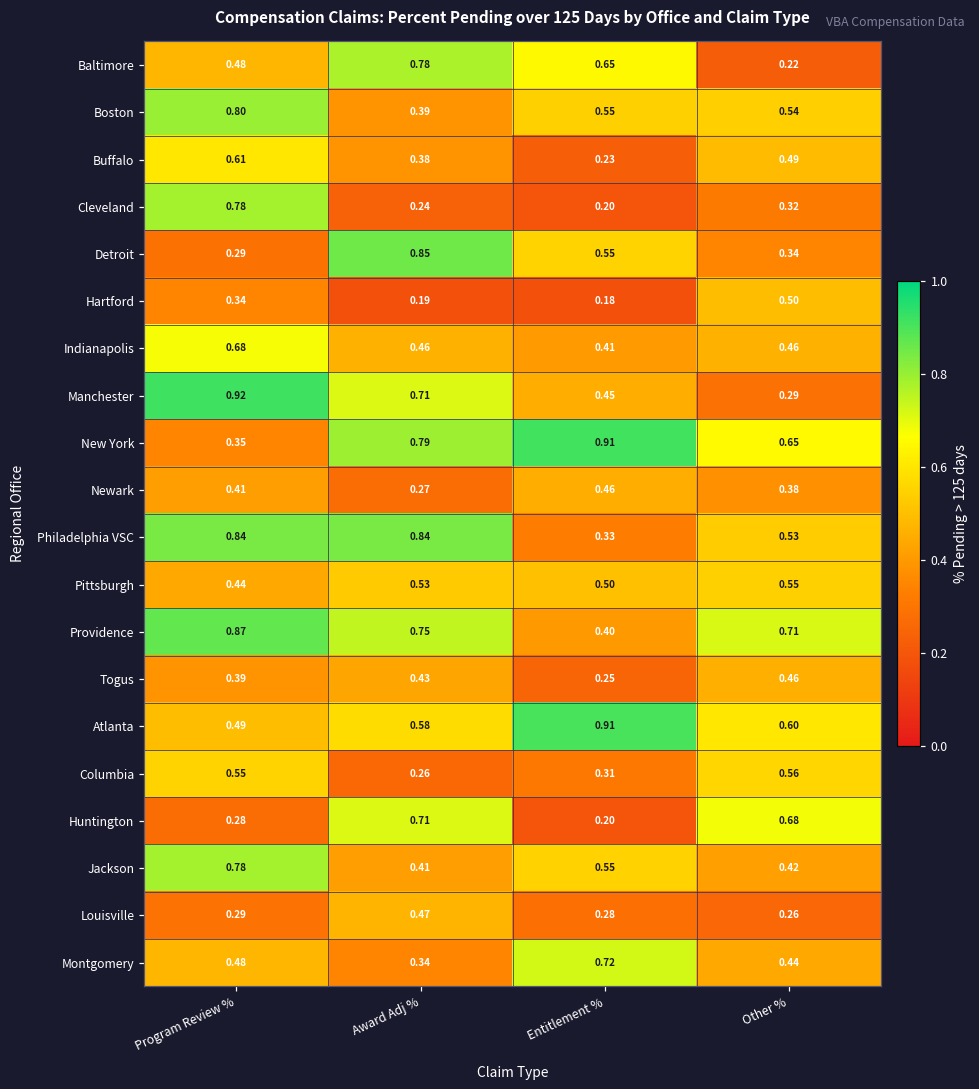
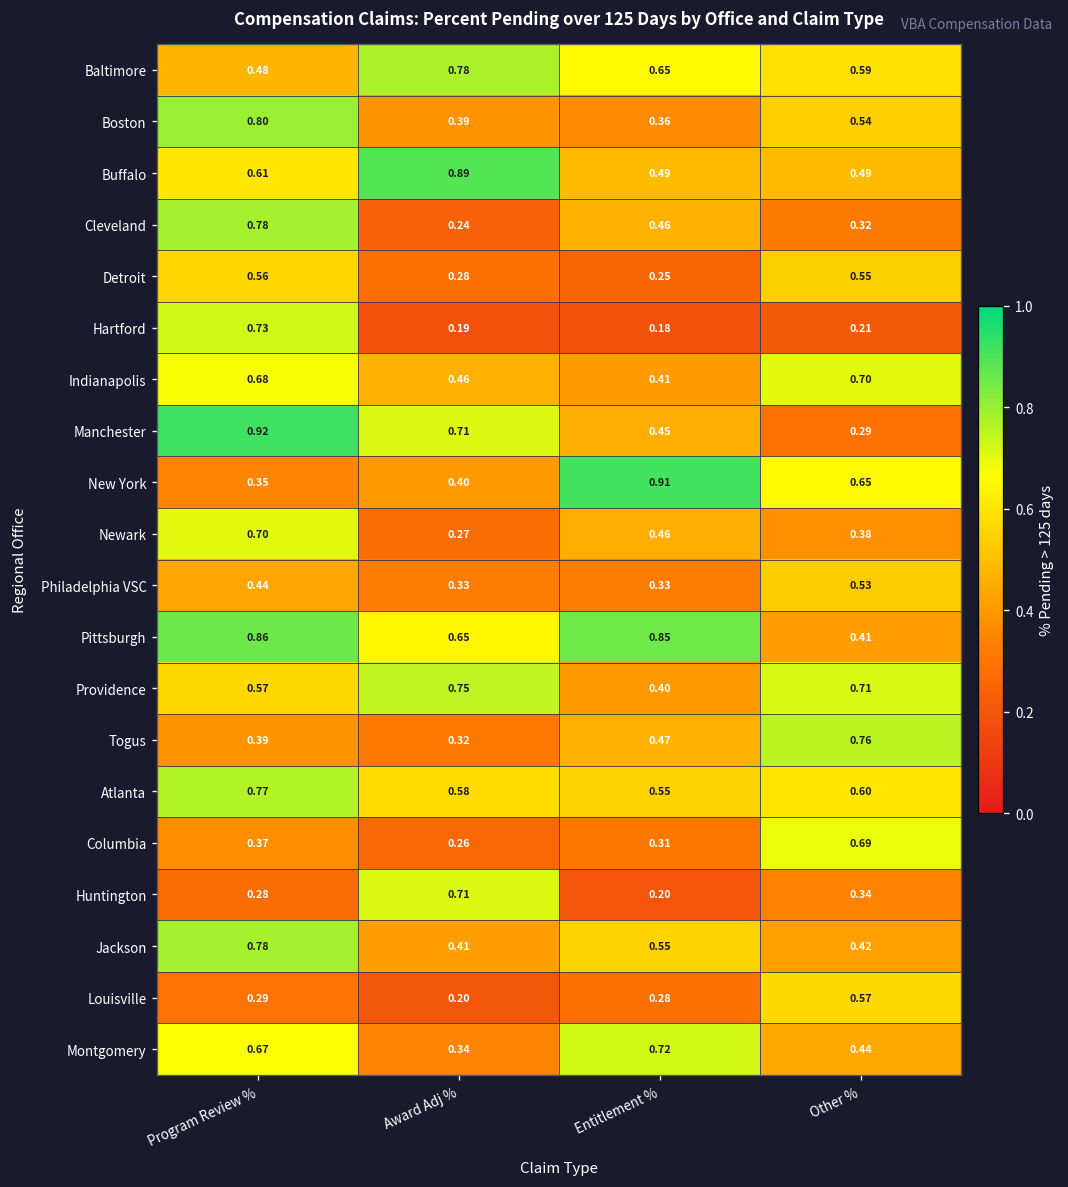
  {
    "Baltimore": {
      "Program Review %": 0.48,
      "Award Adj %": 0.78,
      "Entitlement %": 0.65,
-     "Other %": 0.22
+     "Other %": 0.59
    },
    "Boston": {
      "Program Review %": 0.80,
      "Award Adj %": 0.39,
-     "Entitlement %": 0.55,
+     "Entitlement %": 0.36,
      "Other %": 0.54
    },
    "Buffalo": {
      "Program Review %": 0.61,
-     "Award Adj %": 0.38,
-     "Entitlement %": 0.23,
+     "Award Adj %": 0.89,
+     "Entitlement %": 0.49,
      "Other %": 0.49
    },
    "Cleveland": {
      "Program Review %": 0.78,
      "Award Adj %": 0.24,
-     "Entitlement %": 0.20,
+     "Entitlement %": 0.46,
      "Other %": 0.32
    },
    "Detroit": {
-     "Program Review %": 0.29,
-     "Award Adj %": 0.85,
-     "Entitlement %": 0.55,
-     "Other %": 0.34
+     "Program Review %": 0.56,
+     "Award Adj %": 0.28,
+     "Entitlement %": 0.25,
+     "Other %": 0.55
    },
    "Hartford": {
-     "Program Review %": 0.34,
+     "Program Review %": 0.73,
      "Award Adj %": 0.19,
      "Entitlement %": 0.18,
-     "Other %": 0.50
+     "Other %": 0.21
    },
    "Indianapolis": {
      "Program Review %": 0.68,
      "Award Adj %": 0.46,
      "Entitlement %": 0.41,
-     "Other %": 0.46
+     "Other %": 0.70
    },
    "Manchester": {
      "Program Review %": 0.92,
      "Award Adj %": 0.71,
      "Entitlement %": 0.45,
      "Other %": 0.29
    },
    "New York": {
      "Program Review %": 0.35,
-     "Award Adj %": 0.79,
+     "Award Adj %": 0.40,
      "Entitlement %": 0.91,
      "Other %": 0.65
    },
    "Newark": {
-     "Program Review %": 0.41,
+     "Program Review %": 0.70,
      "Award Adj %": 0.27,
      "Entitlement %": 0.46,
      "Other %": 0.38
    },
    "Philadelphia VSC": {
-     "Program Review %": 0.84,
-     "Award Adj %": 0.84,
+     "Program Review %": 0.44,
+     "Award Adj %": 0.33,
      "Entitlement %": 0.33,
      "Other %": 0.53
    },
    "Pittsburgh": {
-     "Program Review %": 0.44,
-     "Award Adj %": 0.53,
-     "Entitlement %": 0.50,
-     "Other %": 0.55
+     "Program Review %": 0.86,
+     "Award Adj %": 0.65,
+     "Entitlement %": 0.85,
+     "Other %": 0.41
    },
    "Providence": {
-     "Program Review %": 0.87,
+     "Program Review %": 0.57,
      "Award Adj %": 0.75,
      "Entitlement %": 0.40,
      "Other %": 0.71
    },
    "Togus": {
      "Program Review %": 0.39,
-     "Award Adj %": 0.43,
-     "Entitlement %": 0.25,
-     "Other %": 0.46
+     "Award Adj %": 0.32,
+     "Entitlement %": 0.47,
+     "Other %": 0.76
    },
    "Atlanta": {
-     "Program Review %": 0.49,
+     "Program Review %": 0.77,
      "Award Adj %": 0.58,
-     "Entitlement %": 0.91,
+     "Entitlement %": 0.55,
      "Other %": 0.60
    },
    "Columbia": {
-     "Program Review %": 0.55,
+     "Program Review %": 0.37,
      "Award Adj %": 0.26,
      "Entitlement %": 0.31,
-     "Other %": 0.56
+     "Other %": 0.69
    },
    "Huntington": {
      "Program Review %": 0.28,
      "Award Adj %": 0.71,
      "Entitlement %": 0.20,
-     "Other %": 0.68
+     "Other %": 0.34
    },
    "Jackson": {
      "Program Review %": 0.78,
      "Award Adj %": 0.41,
      "Entitlement %": 0.55,
      "Other %": 0.42
    },
    "Louisville": {
      "Program Review %": 0.29,
-     "Award Adj %": 0.47,
+     "Award Adj %": 0.20,
      "Entitlement %": 0.28,
-     "Other %": 0.26
+     "Other %": 0.57
    },
    "Montgomery": {
-     "Program Review %": 0.48,
+     "Program Review %": 0.67,
      "Award Adj %": 0.34,
      "Entitlement %": 0.72,
      "Other %": 0.44
    }
  }
